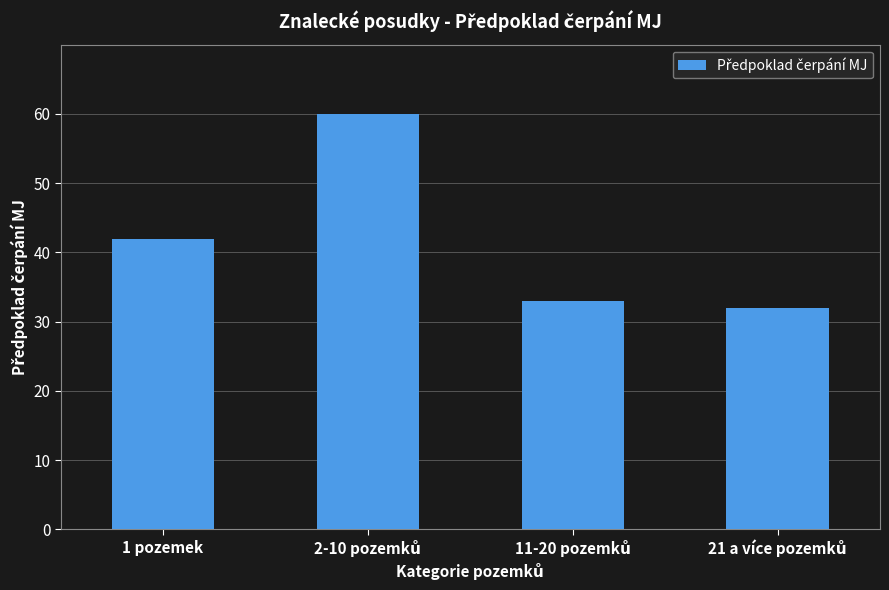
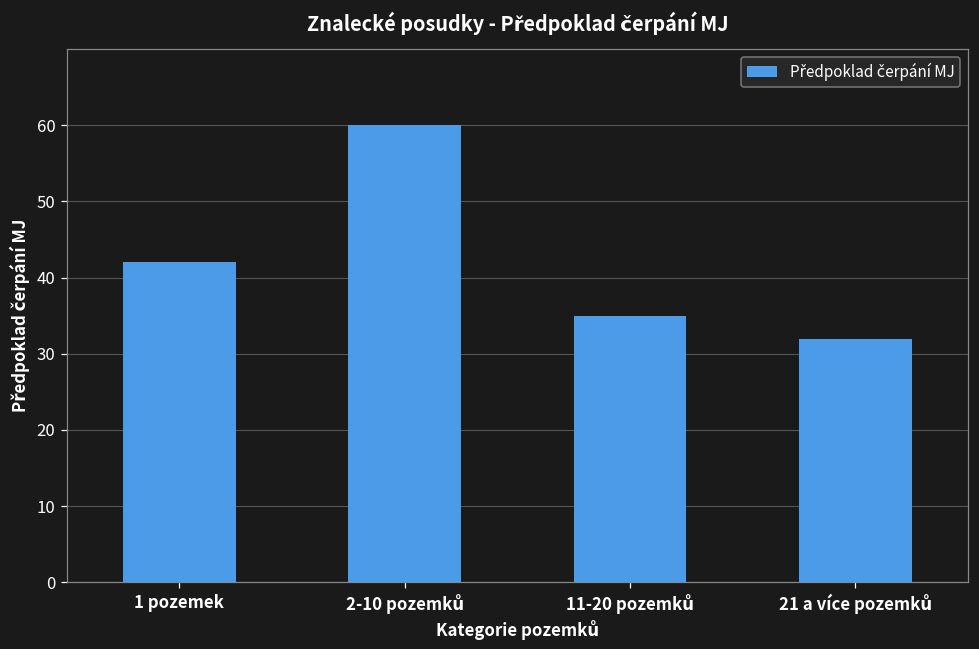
  {
    "1 pozemek": 42,
    "2-10 pozemků": 60,
-   "11-20 pozemků": 33,
+   "11-20 pozemků": 35,
    "21 a více pozemků": 32
  }
